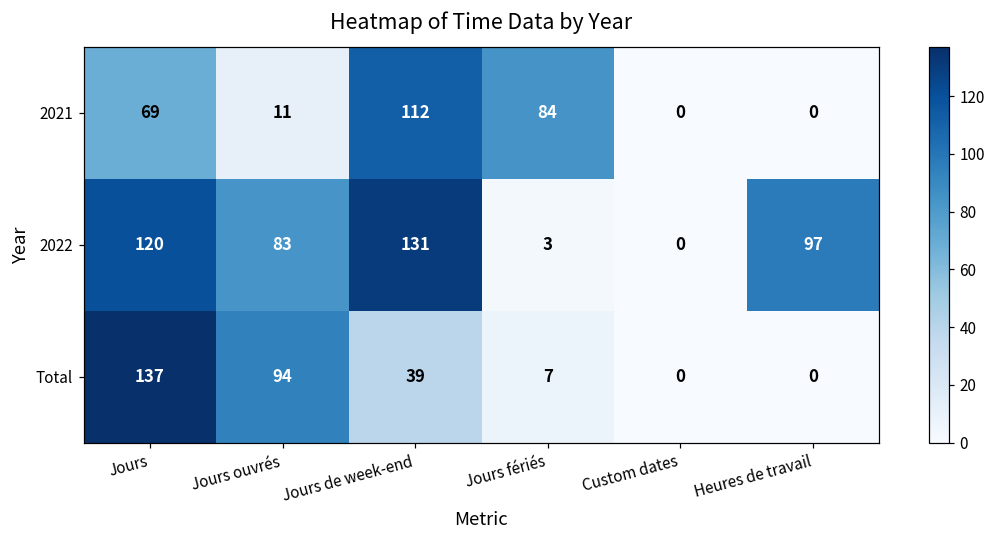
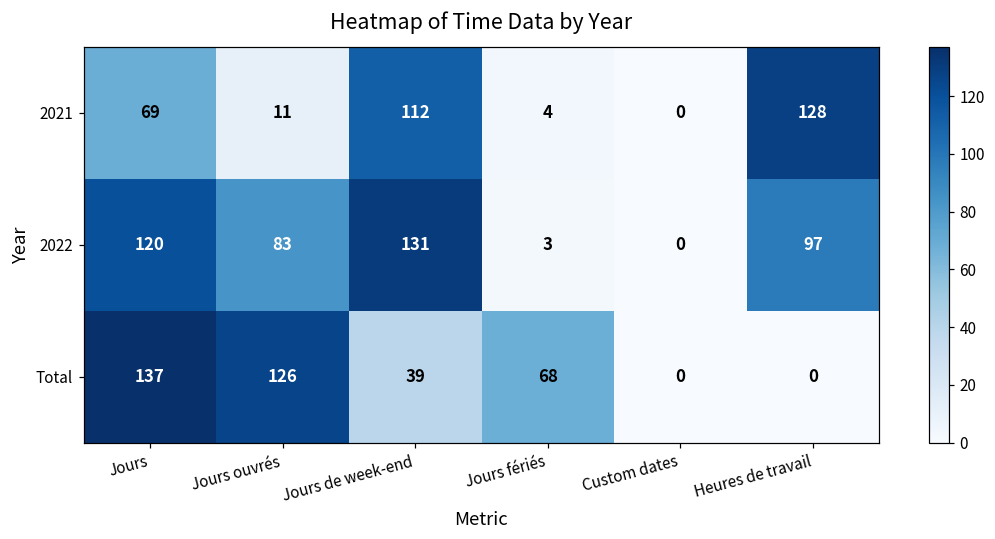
  {
    "2021": {
      "Jours": 69,
      "Jours ouvrés": 11,
      "Jours de week-end": 112,
-     "Jours fériés": 84,
+     "Jours fériés": 4,
      "Custom dates": 0,
-     "Heures de travail": 0
+     "Heures de travail": 128
    },
    "2022": {
      "Jours": 120,
      "Jours ouvrés": 83,
      "Jours de week-end": 131,
      "Jours fériés": 3,
      "Custom dates": 0,
      "Heures de travail": 97
    },
    "Total": {
      "Jours": 137,
-     "Jours ouvrés": 94,
+     "Jours ouvrés": 126,
      "Jours de week-end": 39,
-     "Jours fériés": 7,
+     "Jours fériés": 68,
      "Custom dates": 0,
      "Heures de travail": 0
    }
  }
